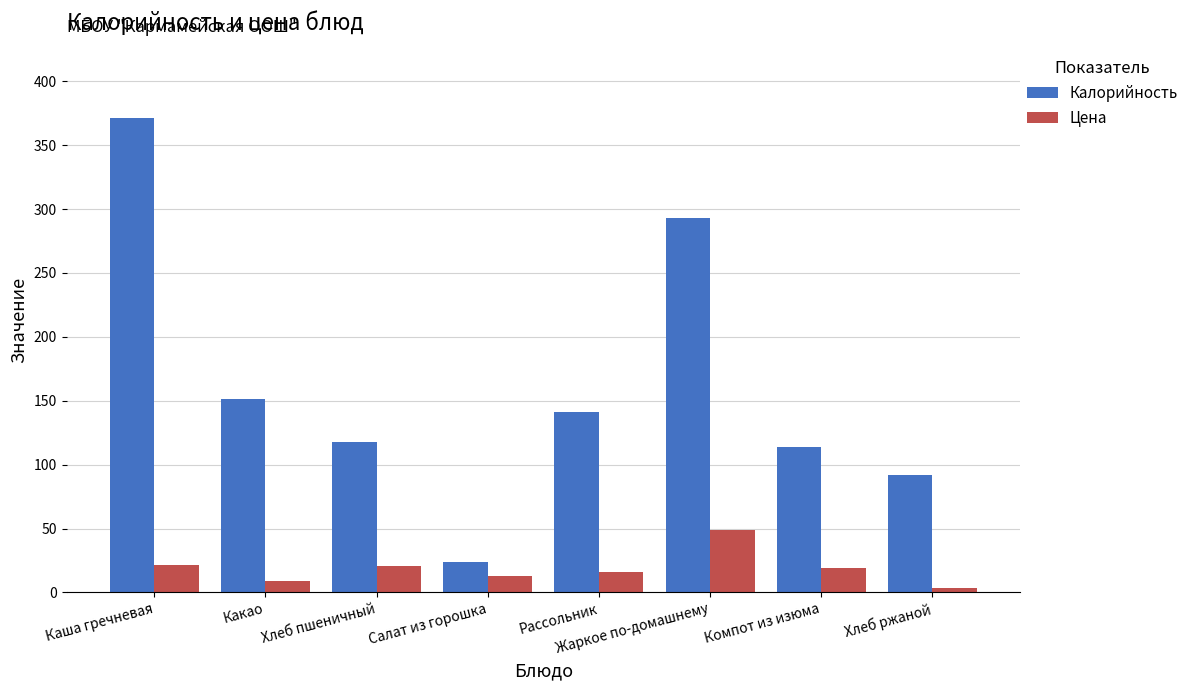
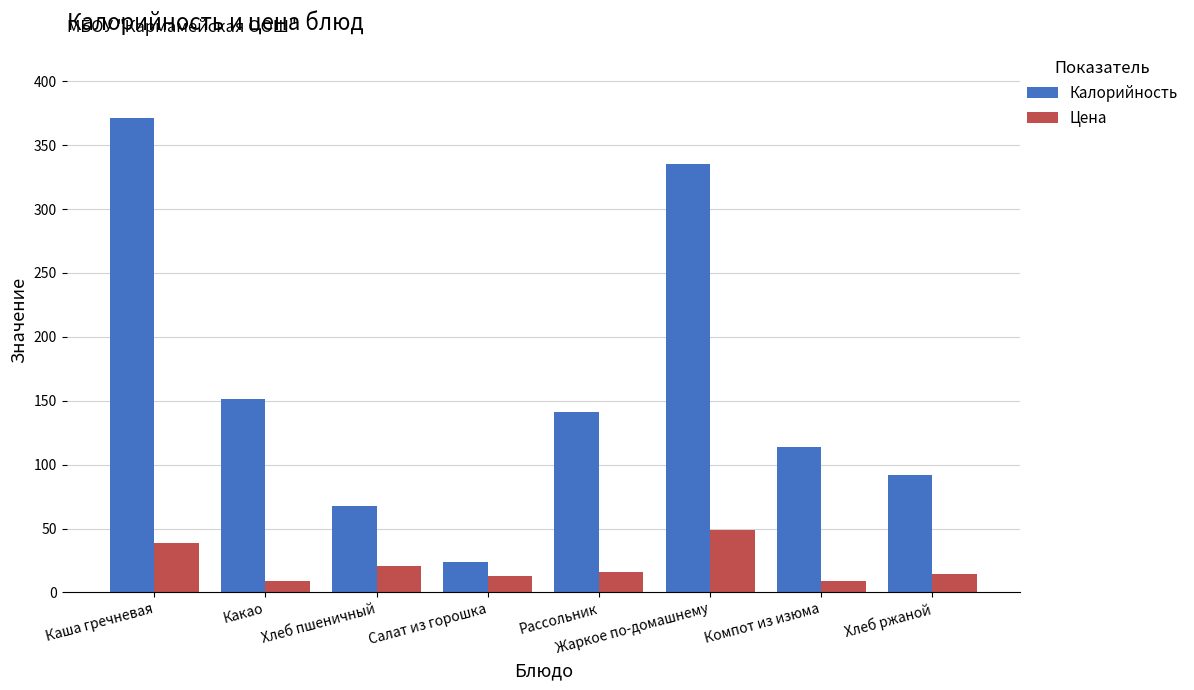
  {
    "Калорийность": {
      "Каша гречневая": 371,
      "Какао": 151,
-     "Хлеб пшеничный": 118,
+     "Хлеб пшеничный": 68,
      "Салат из горошка": 24,
      "Рассольник": 141,
-     "Жаркое по-домашнему": 293,
+     "Жаркое по-домашнему": 335,
      "Компот из изюма": 114,
      "Хлеб ржаной": 92
    },
    "Цена": {
-     "Каша гречневая": 21,
+     "Каша гречневая": 39,
      "Какао": 9,
      "Хлеб пшеничный": 21,
      "Салат из горошка": 13,
      "Рассольник": 16,
      "Жаркое по-домашнему": 49,
-     "Компот из изюма": 19,
-     "Хлеб ржаной": 4
+     "Компот из изюма": 9,
+     "Хлеб ржаной": 15
    }
  }
